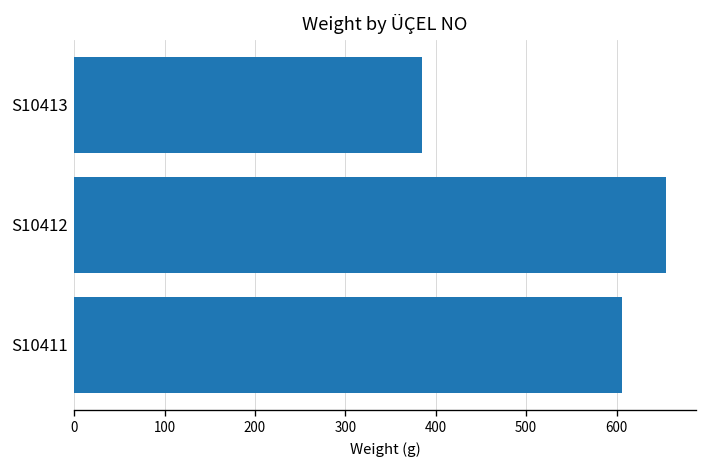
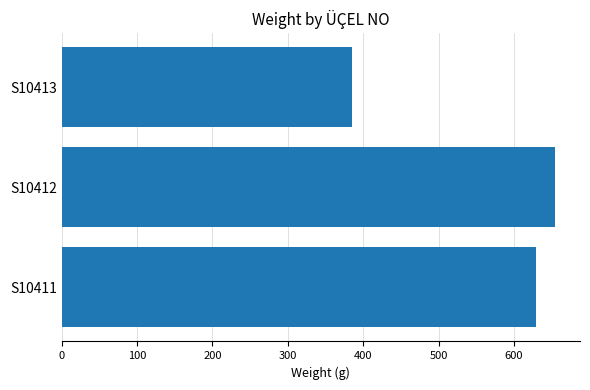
  {
    "S10413": 390,
    "S10412": 660,
-   "S10411": 610
+   "S10411": 630
  }
